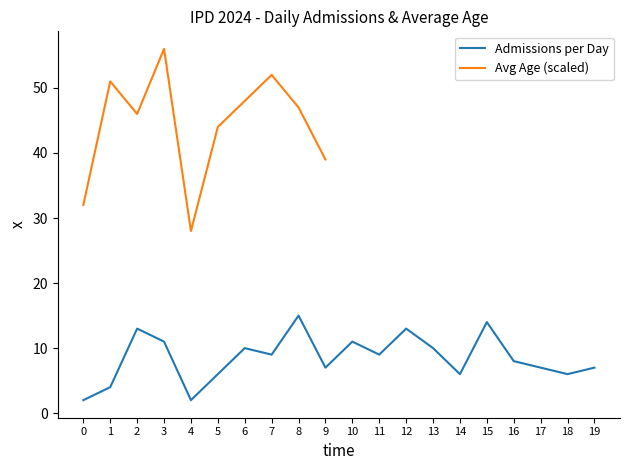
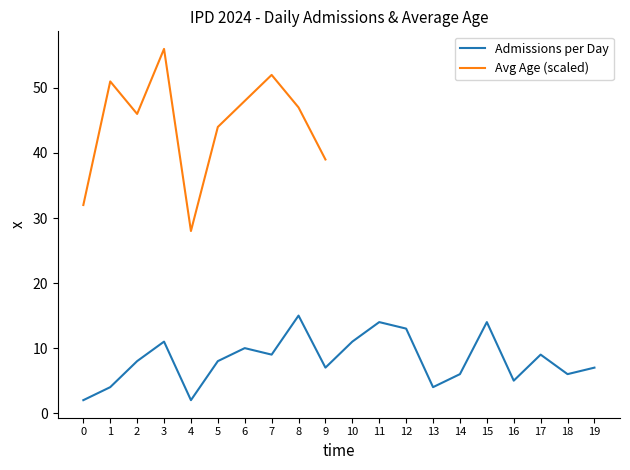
  {
    "Admissions per Day": {
      "0": 2,
      "1": 4,
-     "2": 13,
+     "2": 8,
      "3": 11,
      "4": 2,
-     "5": 6,
+     "5": 8,
      "6": 10,
      "7": 9,
      "8": 15,
      "9": 7,
      "10": 11,
-     "11": 9,
+     "11": 14,
      "12": 13,
-     "13": 10,
+     "13": 4,
      "14": 6,
      "15": 14,
-     "16": 8,
-     "17": 7,
+     "16": 5,
+     "17": 9,
      "18": 6,
      "19": 7
    },
    "Avg Age (scaled)": {
      "0": 32,
      "1": 51,
      "2": 46,
      "3": 56,
      "4": 28,
      "5": 44,
      "6": 48,
      "7": 52,
      "8": 47,
      "9": 39
    }
  }
